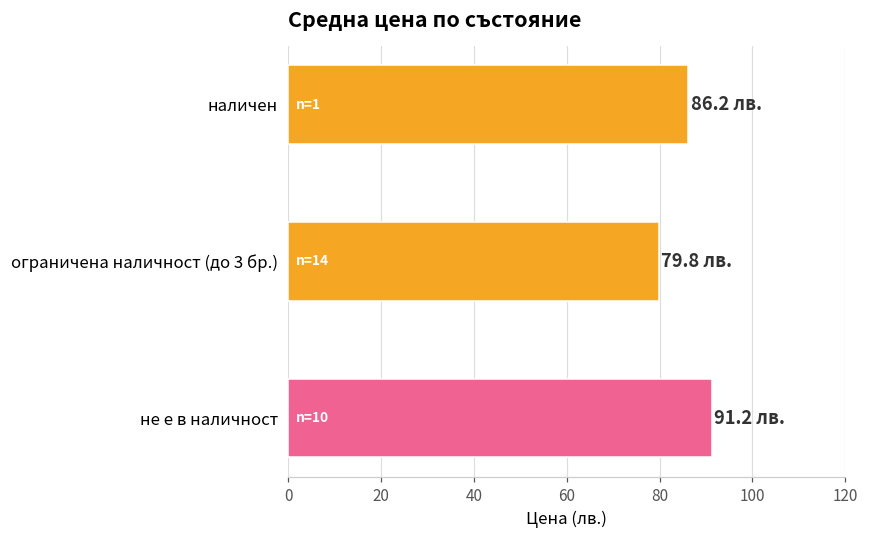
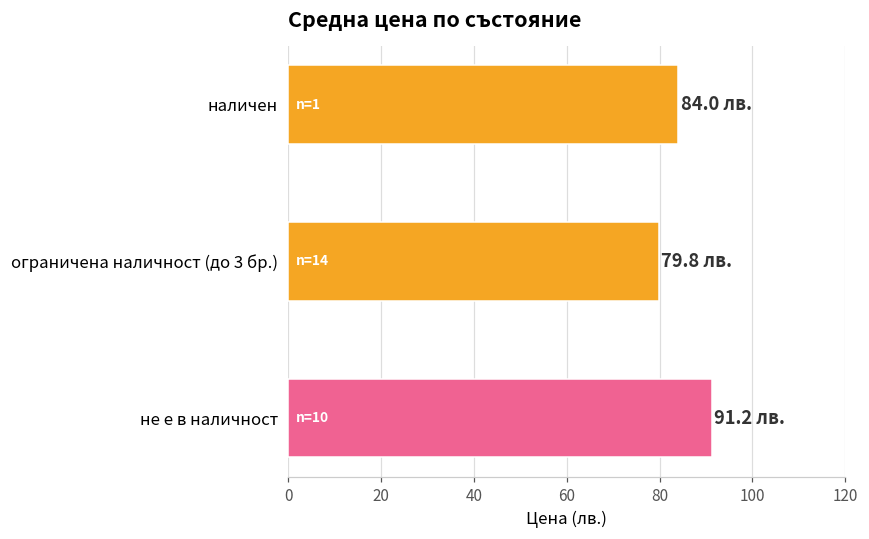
  {
-   "наличен": 86.2,
+   "наличен": 84.0,
    "ограничена наличност (до 3 бр.)": 79.8,
    "не е в наличност": 91.2
  }
